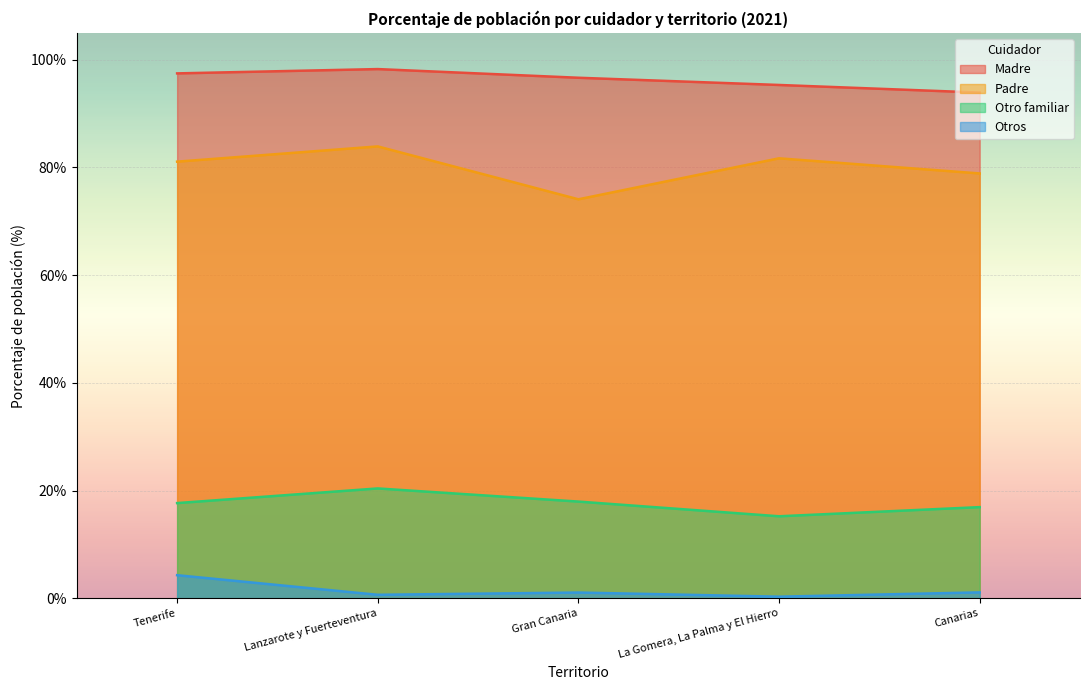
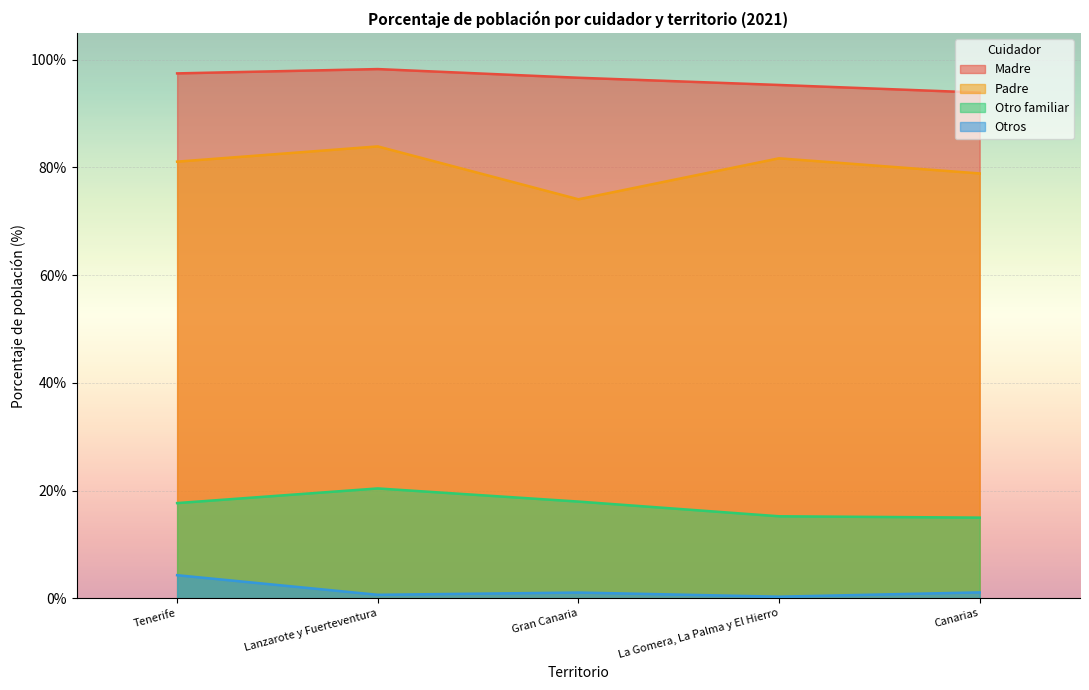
  {
    "Madre": {
      "Tenerife": "97%",
      "Lanzarote y Fuerteventura": "98%",
      "Gran Canaria": "97%",
      "La Gomera, La Palma y El Hierro": "95%"
    },
    "Padre": {
      "Tenerife": "81%",
      "Lanzarote y Fuerteventura": "84%",
      "Gran Canaria": "74%",
      "La Gomera, La Palma y El Hierro": "82%",
      "Canarias": "79%"
    },
    "Otro familiar": {
      "Tenerife": "18%",
      "Lanzarote y Fuerteventura": "20%",
      "Gran Canaria": "18%",
      "La Gomera, La Palma y El Hierro": "15%",
-     "Canarias": "17%"
+     "Canarias": "15%"
    },
    "Otros": {
      "Tenerife": "4%",
      "Lanzarote y Fuerteventura": "1%",
      "Gran Canaria": "1%",
      "La Gomera, La Palma y El Hierro": "0%",
      "Canarias": "1%"
    }
  }
